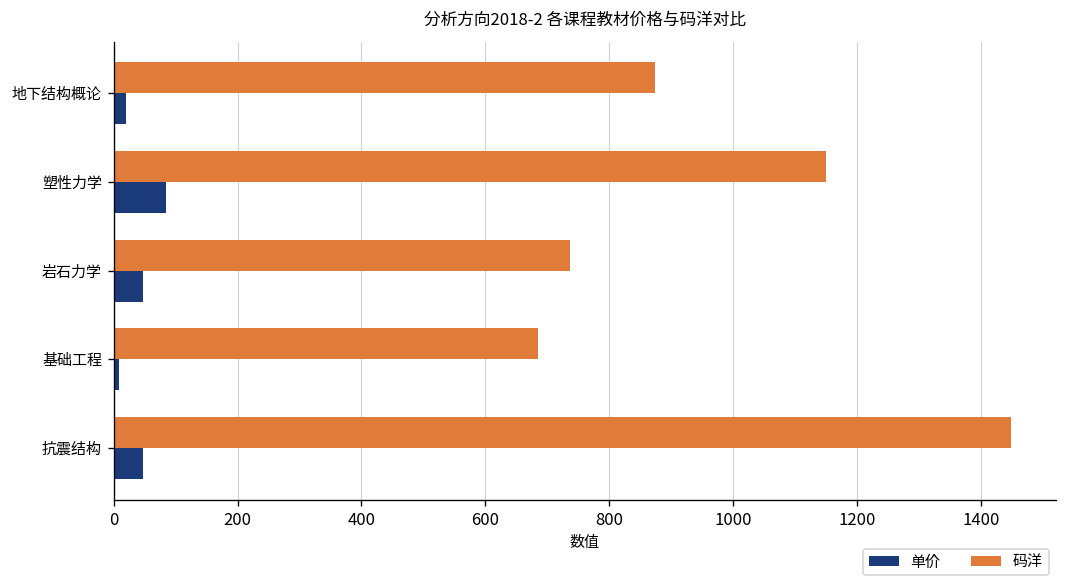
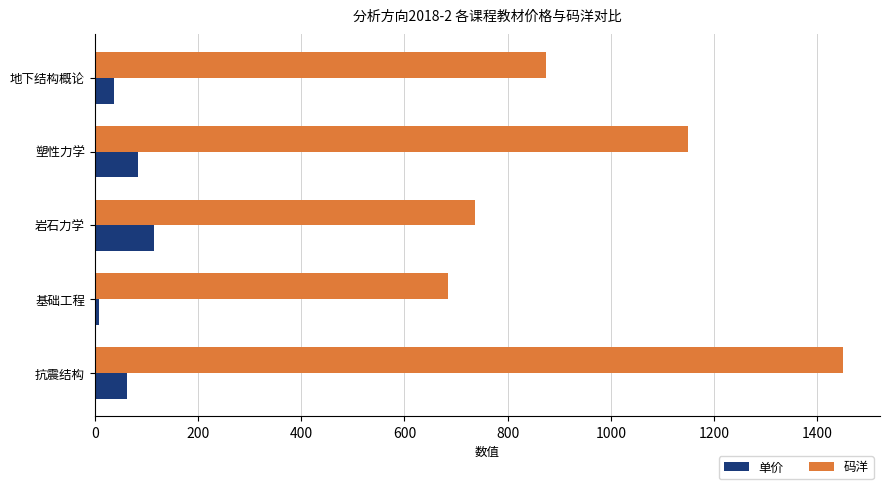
  {
    "单价": {
-     "地下结构概论": 20,
+     "地下结构概论": 40,
      "塑性力学": 80,
-     "岩石力学": 50,
+     "岩石力学": 120,
      "基础工程": 10,
-     "抗震结构": 50
+     "抗震结构": 60
    },
    "码洋": {
      "地下结构概论": 870,
      "塑性力学": 1150,
      "岩石力学": 740,
      "基础工程": 690,
      "抗震结构": 1450
    }
  }
